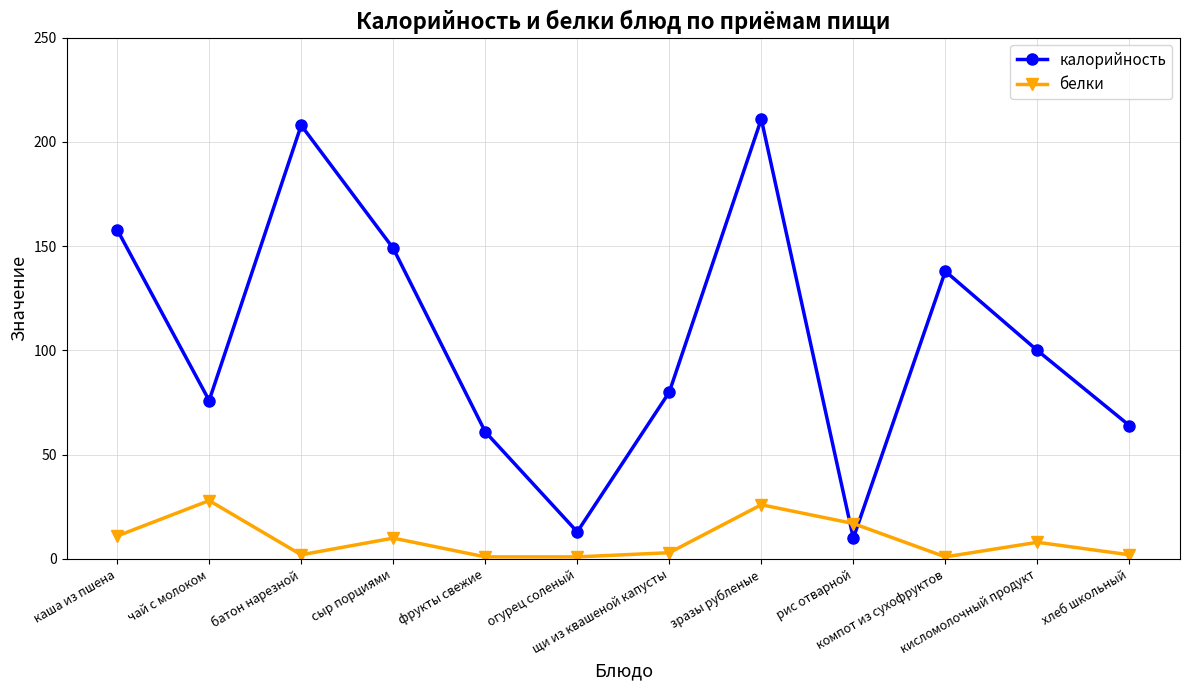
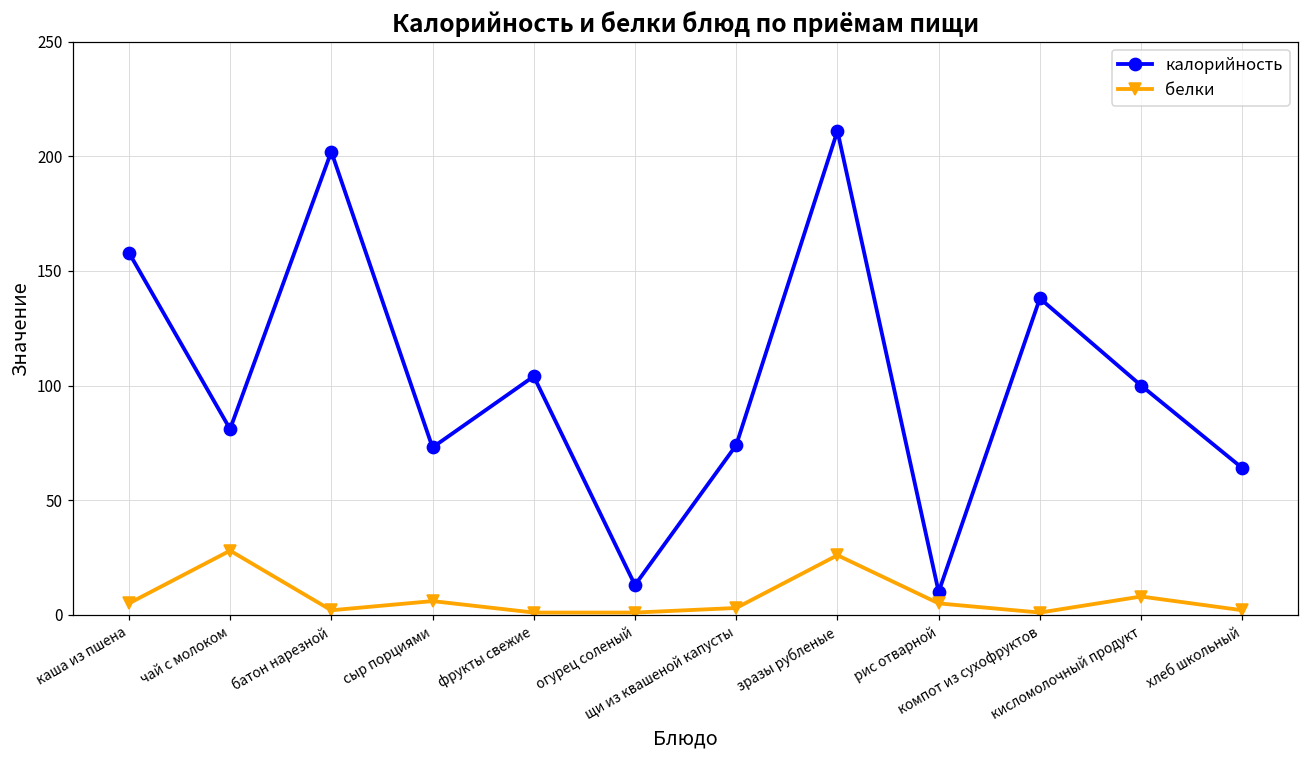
  {
    "калорийность": {
      "каша из пшена": 158,
-     "чай с молоком": 76,
-     "батон нарезной": 208,
-     "сыр порциями": 149,
-     "фрукты свежие": 61,
+     "чай с молоком": 81,
+     "батон нарезной": 202,
+     "сыр порциями": 73,
+     "фрукты свежие": 104,
      "огурец соленый": 13,
-     "щи из квашеной капусты": 80,
+     "щи из квашеной капусты": 74,
      "зразы рубленые": 211,
      "рис отварной": 10,
      "компот из сухофруктов": 138,
      "кисломолочный продукт": 100,
      "хлеб школьный": 64
    },
    "белки": {
-     "каша из пшена": 11,
+     "каша из пшена": 5,
      "чай с молоком": 28,
      "батон нарезной": 2,
-     "сыр порциями": 10,
+     "сыр порциями": 6,
      "фрукты свежие": 1,
      "огурец соленый": 1,
      "щи из квашеной капусты": 3,
      "зразы рубленые": 26,
-     "рис отварной": 17,
+     "рис отварной": 5,
      "компот из сухофруктов": 1,
      "кисломолочный продукт": 8,
      "хлеб школьный": 2
    }
  }
